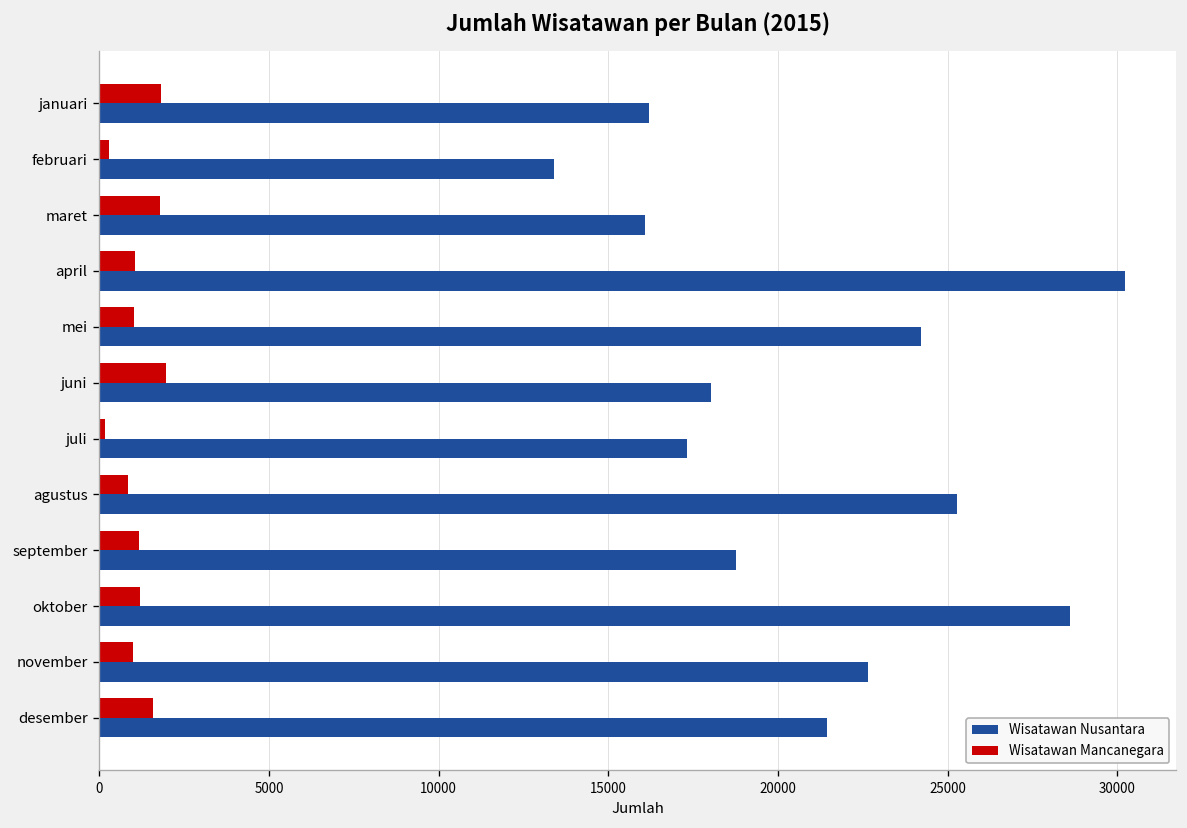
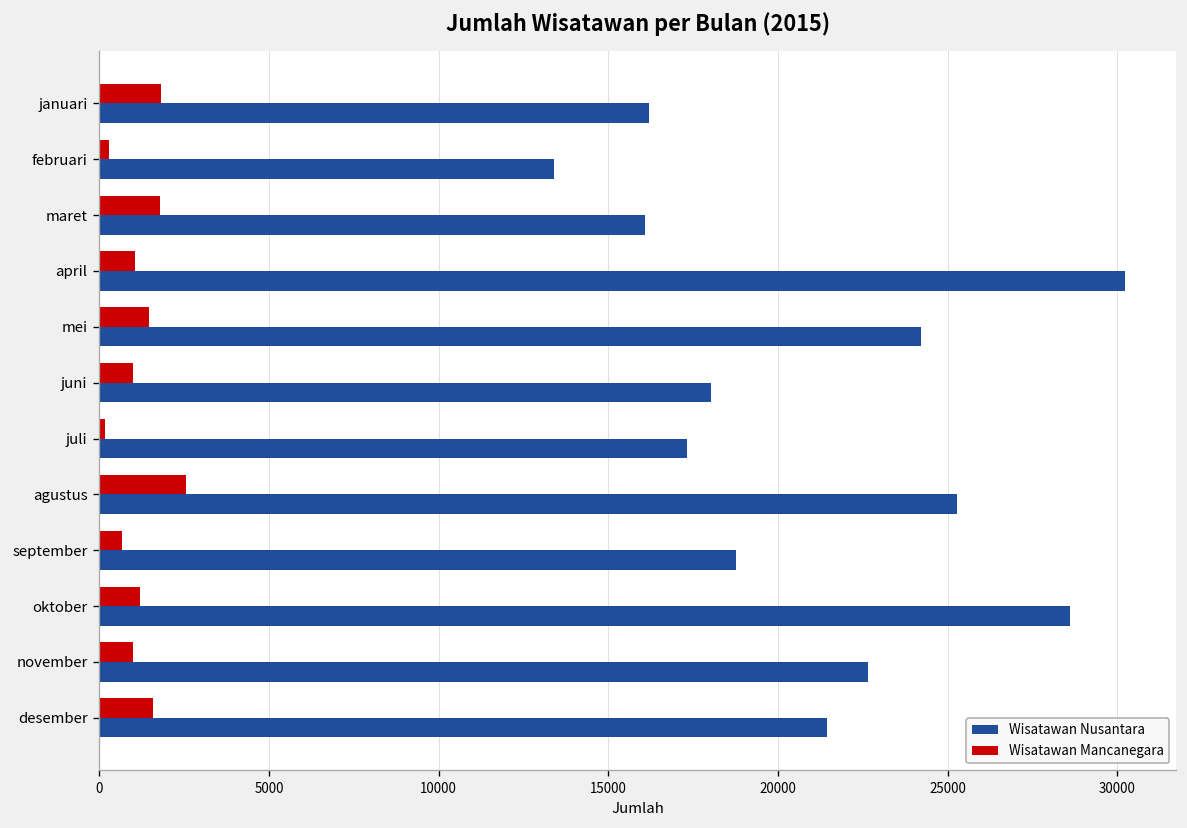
  {
    "Wisatawan Nusantara": {
      "januari": 16200,
      "februari": 13400,
      "maret": 16100,
      "april": 30200,
      "mei": 24200,
      "juni": 18000,
      "juli": 17300,
      "agustus": 25300,
      "september": 18800,
      "oktober": 28600,
      "november": 22700,
      "desember": 21400
    },
    "Wisatawan Mancanegara": {
      "januari": 1800,
      "februari": 300,
      "maret": 1800,
      "april": 1100,
-     "mei": 1000,
-     "juni": 2000,
+     "mei": 1500,
+     "juni": 1000,
      "juli": 200,
-     "agustus": 800,
-     "september": 1200,
+     "agustus": 2600,
+     "september": 700,
      "oktober": 1200,
      "november": 1000,
      "desember": 1600
    }
  }
